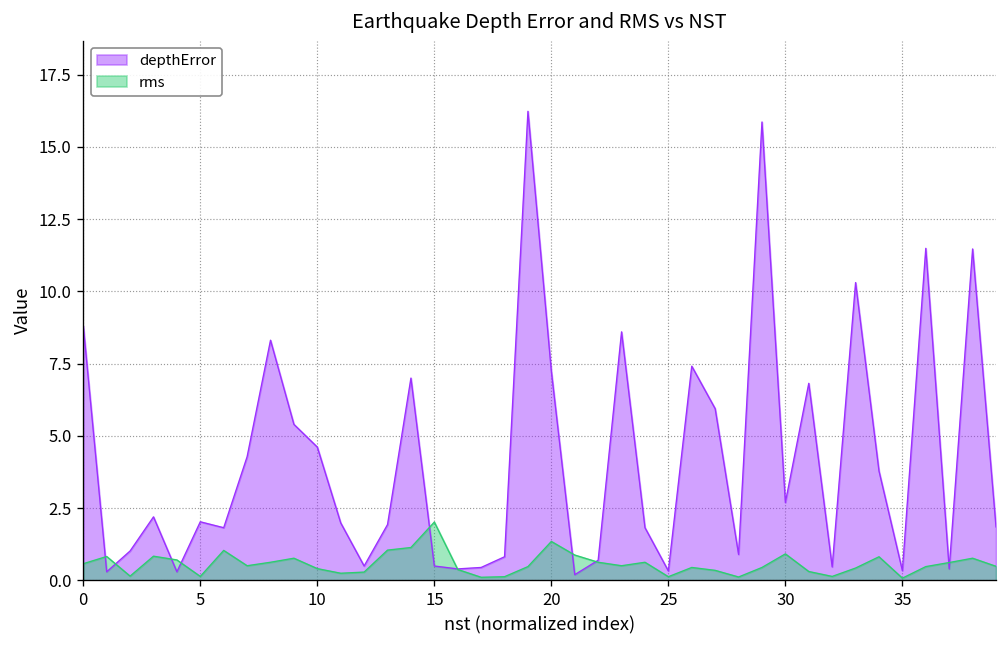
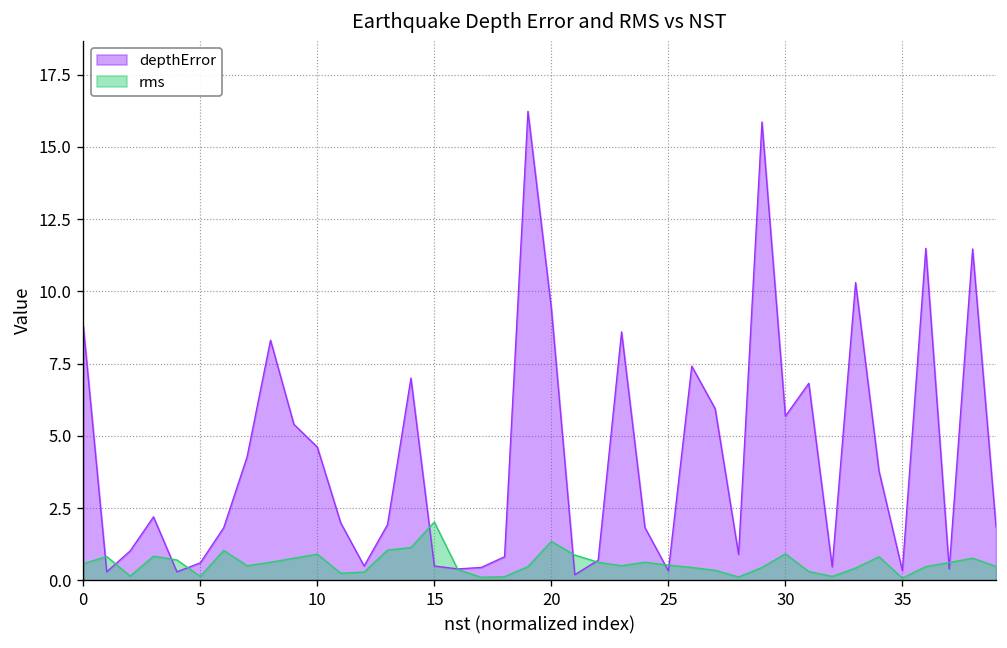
  {
    "depthError": {
      "0": 8.8,
-     "5": 2.0,
+     "5": 0.6,
      "10": 4.6,
      "15": 0.5,
-     "20": 7.2,
+     "20": 9.4,
      "25": 0.3,
-     "30": 2.7,
+     "30": 5.7,
      "35": 0.3
    },
    "rms": {
      "0": 0.6,
      "5": 0.1,
-     "10": 0.4,
+     "10": 0.9,
      "15": 2.0,
      "20": 1.4,
-     "25": 0.1,
+     "25": 0.5,
      "30": 0.9,
      "35": 0.1
    }
  }
